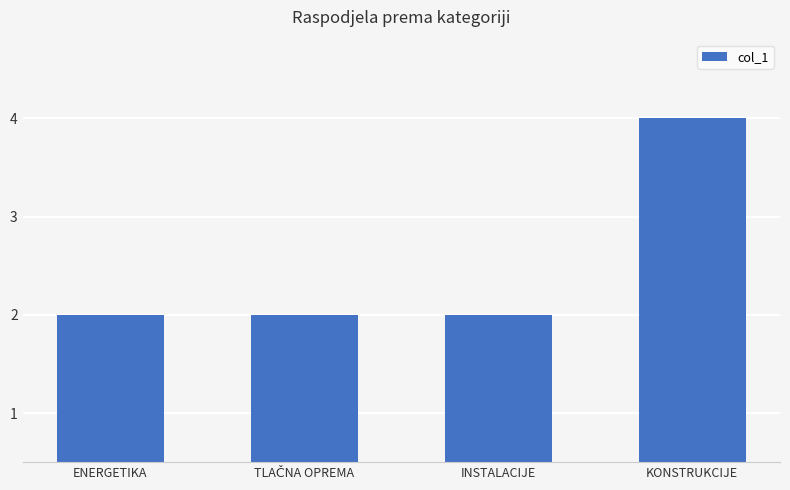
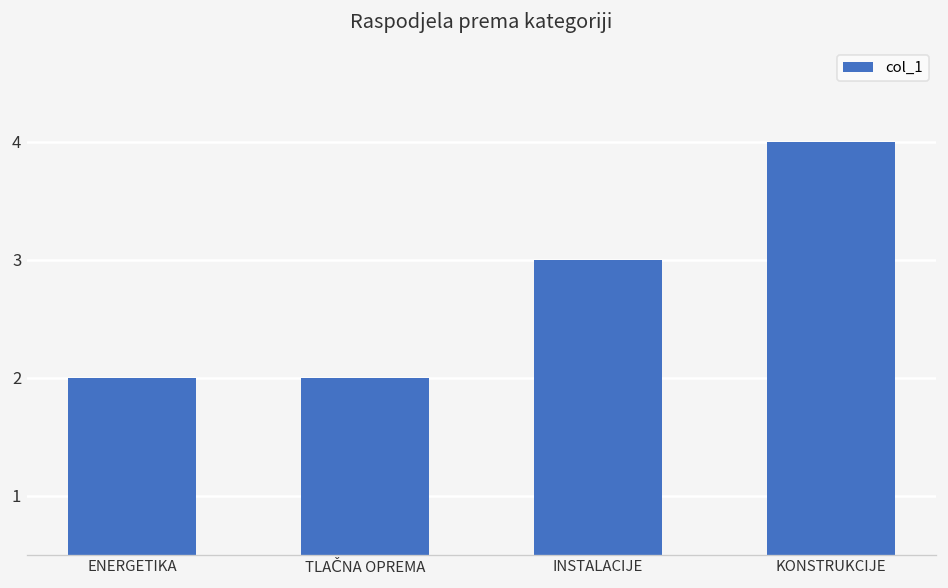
  {
    "ENERGETIKA": 2,
    "TLAČNA OPREMA": 2,
-   "INSTALACIJE": 2,
+   "INSTALACIJE": 3,
    "KONSTRUKCIJE": 4
  }
